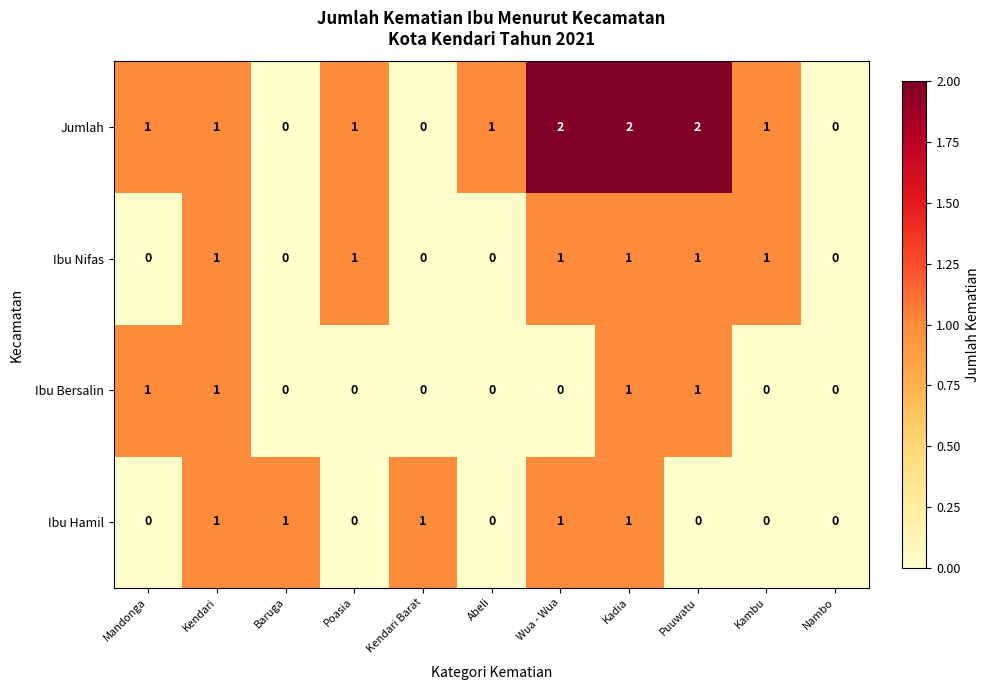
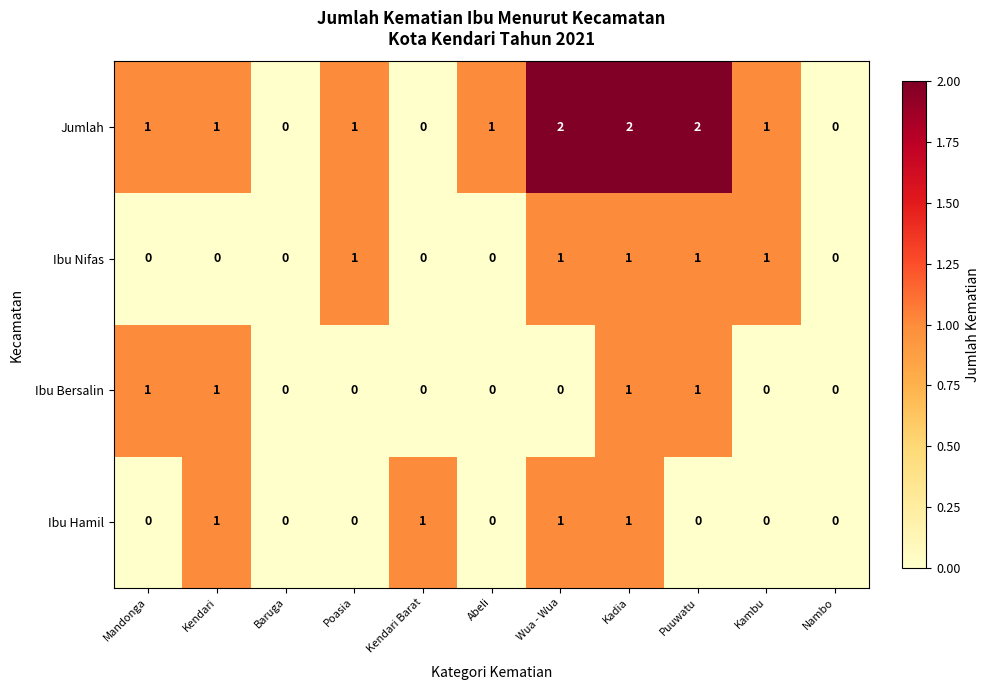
  {
    "Jumlah": {
      "Mandonga": 1,
      "Kendari": 1,
      "Baruga": 0,
      "Poasia": 1,
      "Kendari Barat": 0,
      "Abeli": 1,
      "Wua - Wua": 2,
      "Kadia": 2,
      "Puuwatu": 2,
      "Kambu": 1,
      "Nambo": 0
    },
    "Ibu Nifas": {
      "Mandonga": 0,
-     "Kendari": 1,
+     "Kendari": 0,
      "Baruga": 0,
      "Poasia": 1,
      "Kendari Barat": 0,
      "Abeli": 0,
      "Wua - Wua": 1,
      "Kadia": 1,
      "Puuwatu": 1,
      "Kambu": 1,
      "Nambo": 0
    },
    "Ibu Bersalin": {
      "Mandonga": 1,
      "Kendari": 1,
      "Baruga": 0,
      "Poasia": 0,
      "Kendari Barat": 0,
      "Abeli": 0,
      "Wua - Wua": 0,
      "Kadia": 1,
      "Puuwatu": 1,
      "Kambu": 0,
      "Nambo": 0
    },
    "Ibu Hamil": {
      "Mandonga": 0,
      "Kendari": 1,
-     "Baruga": 1,
+     "Baruga": 0,
      "Poasia": 0,
      "Kendari Barat": 1,
      "Abeli": 0,
      "Wua - Wua": 1,
      "Kadia": 1,
      "Puuwatu": 0,
      "Kambu": 0,
      "Nambo": 0
    }
  }
